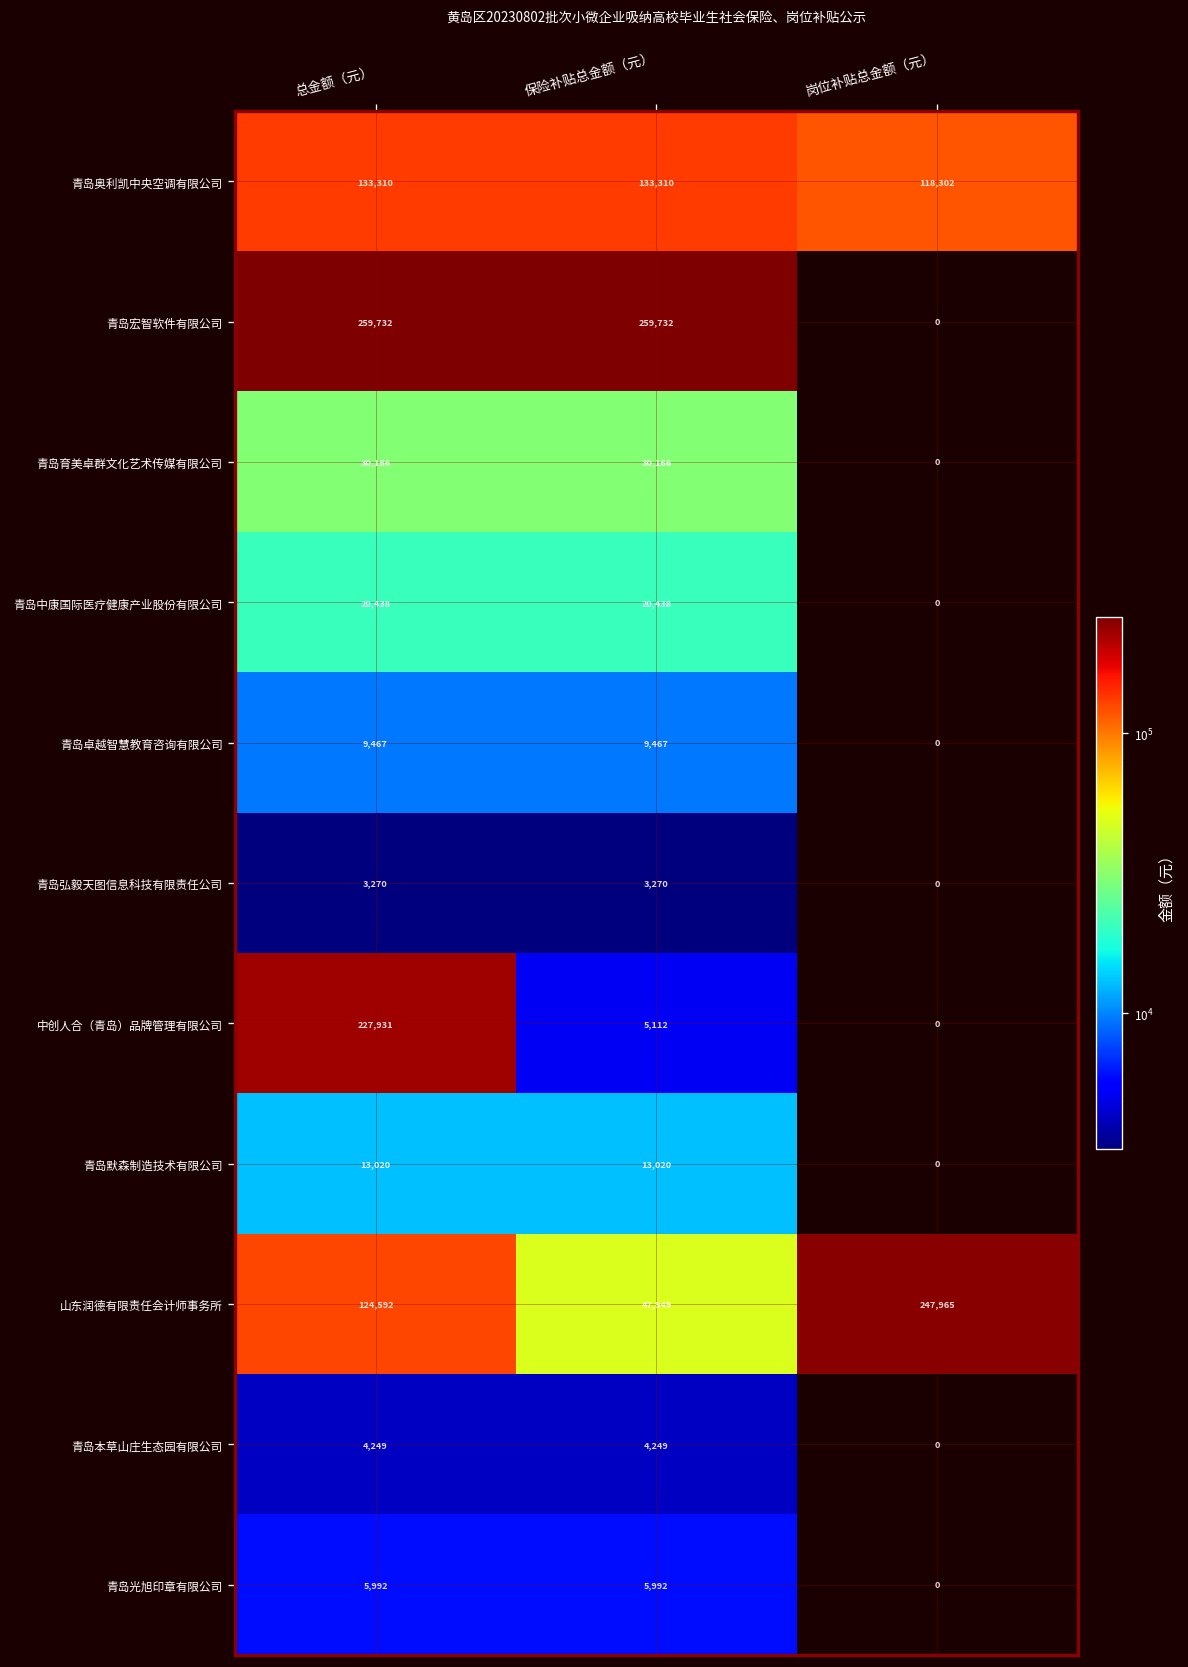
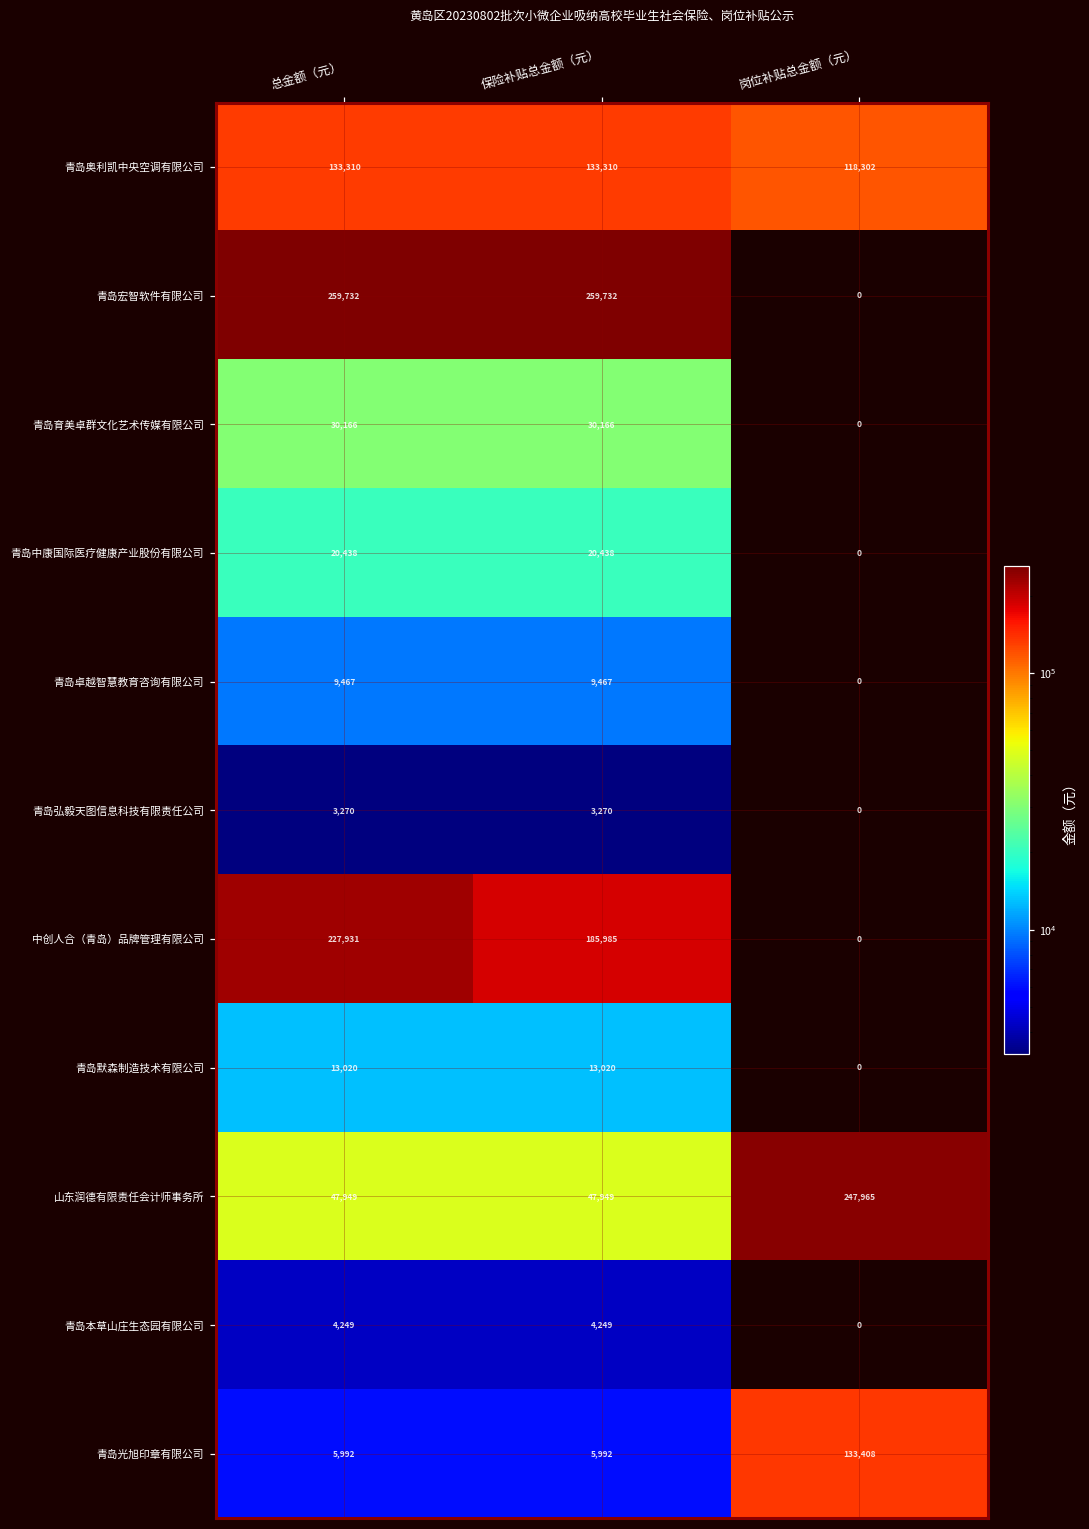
  {
    "青岛奥利凯中央空调有限公司": {
      "总金额（元）": "133,310",
      "保险补贴总金额（元）": "133,310",
      "岗位补贴总金额（元）": "118,302"
    },
    "青岛宏智软件有限公司": {
      "总金额（元）": "259,732",
      "保险补贴总金额（元）": "259,732",
      "岗位补贴总金额（元）": "0"
    },
    "青岛育美卓群文化艺术传媒有限公司": {
      "总金额（元）": "30,166",
      "保险补贴总金额（元）": "30,166",
      "岗位补贴总金额（元）": "0"
    },
    "青岛中康国际医疗健康产业股份有限公司": {
      "总金额（元）": "20,438",
      "保险补贴总金额（元）": "20,438",
      "岗位补贴总金额（元）": "0"
    },
    "青岛卓越智慧教育咨询有限公司": {
      "总金额（元）": "9,467",
      "保险补贴总金额（元）": "9,467",
      "岗位补贴总金额（元）": "0"
    },
    "青岛弘毅天图信息科技有限责任公司": {
      "总金额（元）": "3,270",
      "保险补贴总金额（元）": "3,270",
      "岗位补贴总金额（元）": "0"
    },
    "中创人合（青岛）品牌管理有限公司": {
      "总金额（元）": "227,931",
-     "保险补贴总金额（元）": "5,112",
+     "保险补贴总金额（元）": "185,985",
      "岗位补贴总金额（元）": "0"
    },
    "青岛默森制造技术有限公司": {
      "总金额（元）": "13,020",
      "保险补贴总金额（元）": "13,020",
      "岗位补贴总金额（元）": "0"
    },
    "山东润德有限责任会计师事务所": {
-     "总金额（元）": "124,592",
+     "总金额（元）": "47,949",
      "保险补贴总金额（元）": "47,949",
      "岗位补贴总金额（元）": "247,965"
    },
    "青岛本草山庄生态园有限公司": {
      "总金额（元）": "4,249",
      "保险补贴总金额（元）": "4,249",
      "岗位补贴总金额（元）": "0"
    },
    "青岛光旭印章有限公司": {
      "总金额（元）": "5,992",
      "保险补贴总金额（元）": "5,992",
-     "岗位补贴总金额（元）": "0"
+     "岗位补贴总金额（元）": "133,408"
    }
  }
